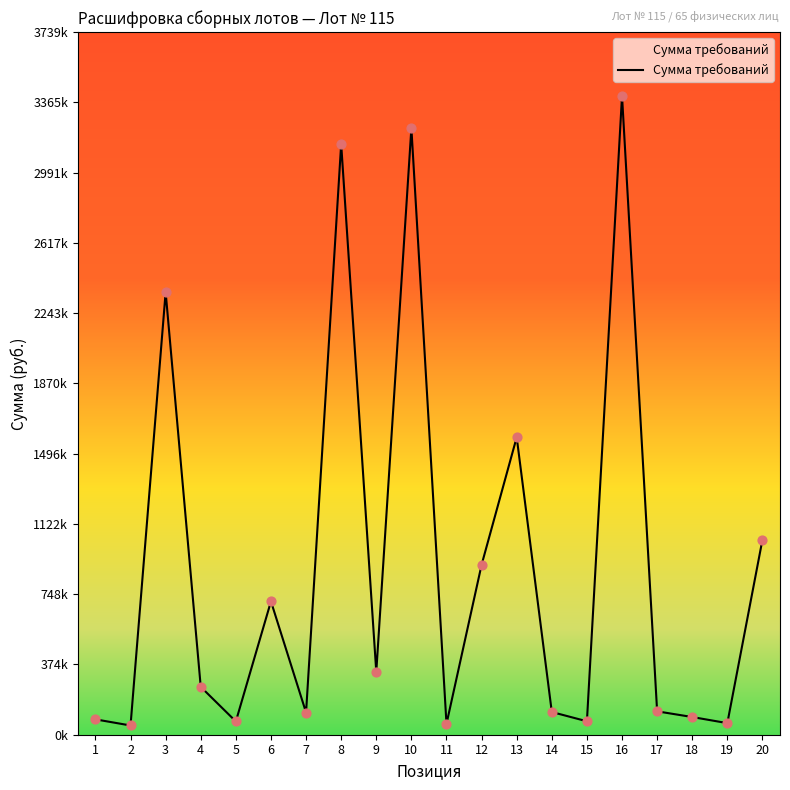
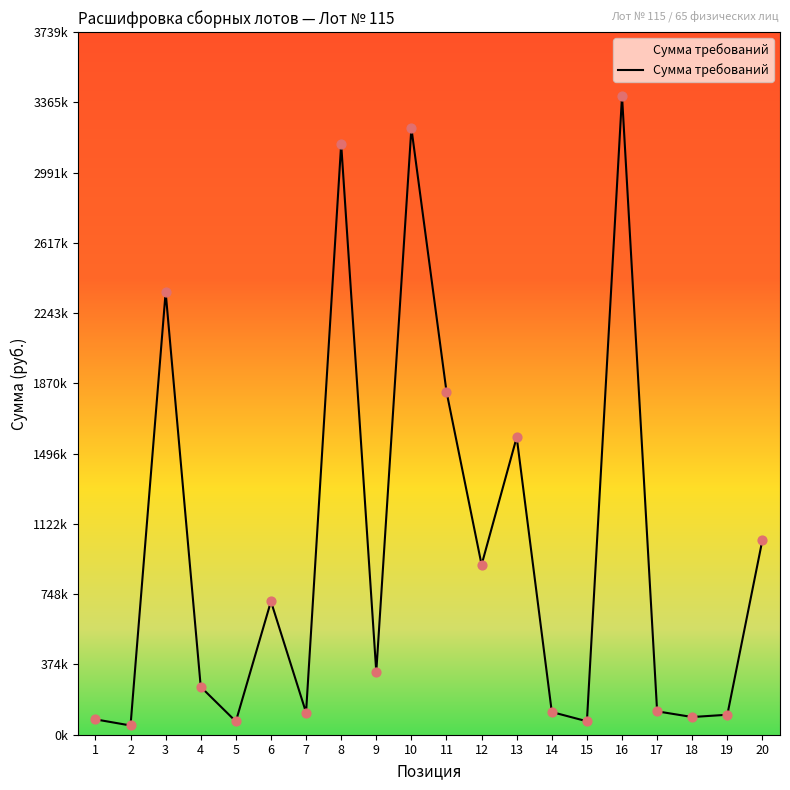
  {
    "1": 80000,
    "2": 50000,
    "3": 2360000,
    "4": 250000,
    "5": 70000,
    "6": 710000,
    "7": 120000,
    "8": 3140000,
    "9": 330000,
    "10": 3230000,
-   "11": 60000,
+   "11": 1830000,
    "12": 900000,
    "13": 1580000,
    "14": 120000,
    "15": 70000,
    "16": 3400000,
    "17": 120000,
    "18": 90000,
-   "19": 60000,
+   "19": 110000,
    "20": 1040000
  }
